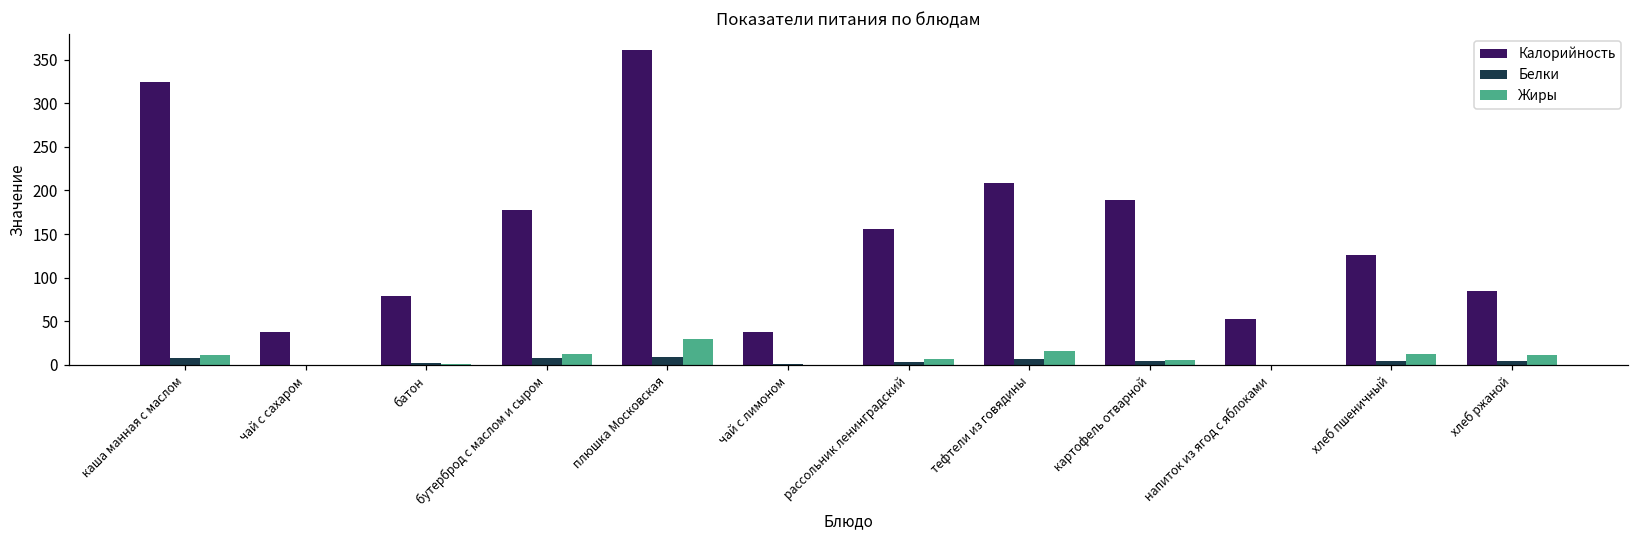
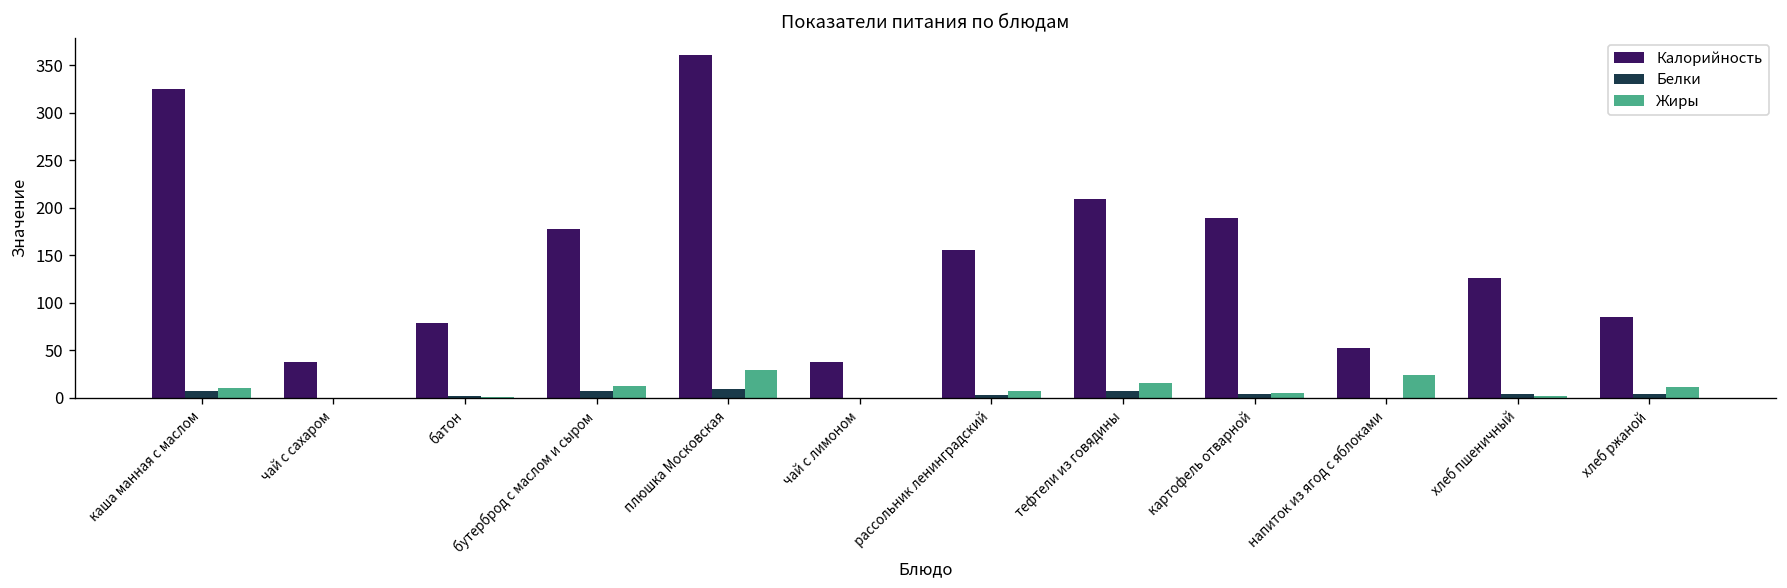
  {
    "Жиры": {
      "каша манная с маслом": 10,
      "бутерброд с маслом и сыром": 10,
      "плюшка Московская": 30,
      "рассольник ленинградский": 10,
      "тефтели из говядины": 20,
      "картофель отварной": 10,
-     "напиток из ягод с яблоками": 0,
-     "хлеб пшеничный": 10,
+     "напиток из ягод с яблоками": 20,
+     "хлеб пшеничный": 0,
      "хлеб ржаной": 10
    }
  }
